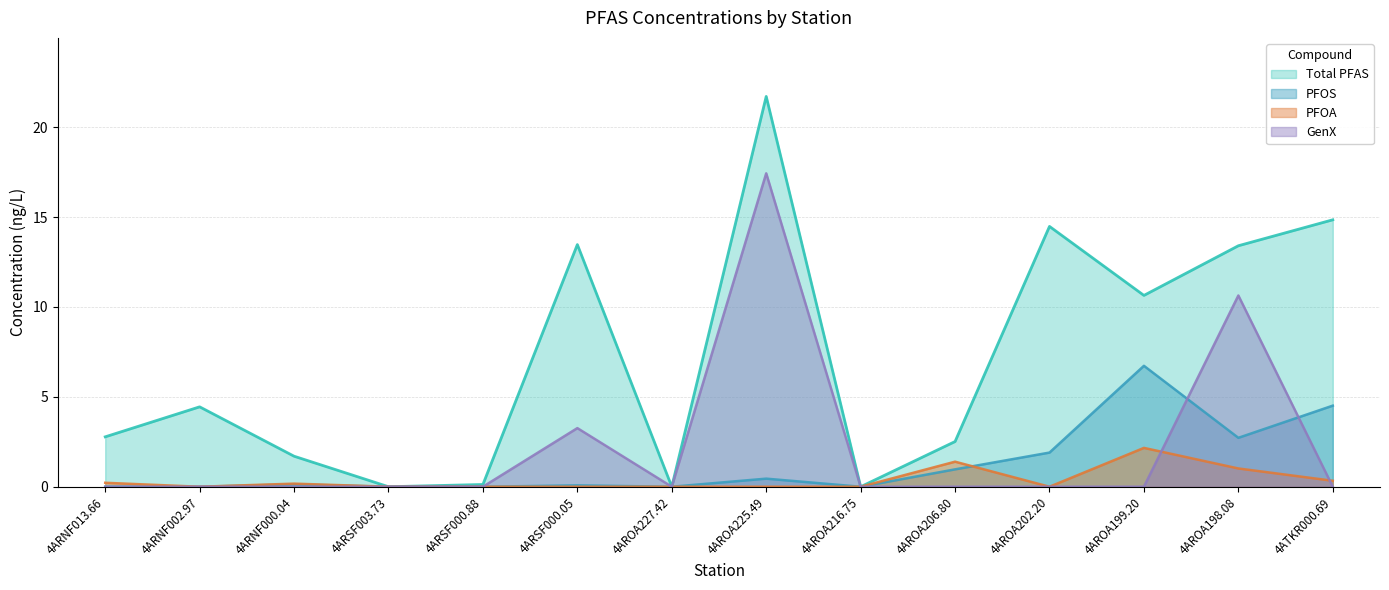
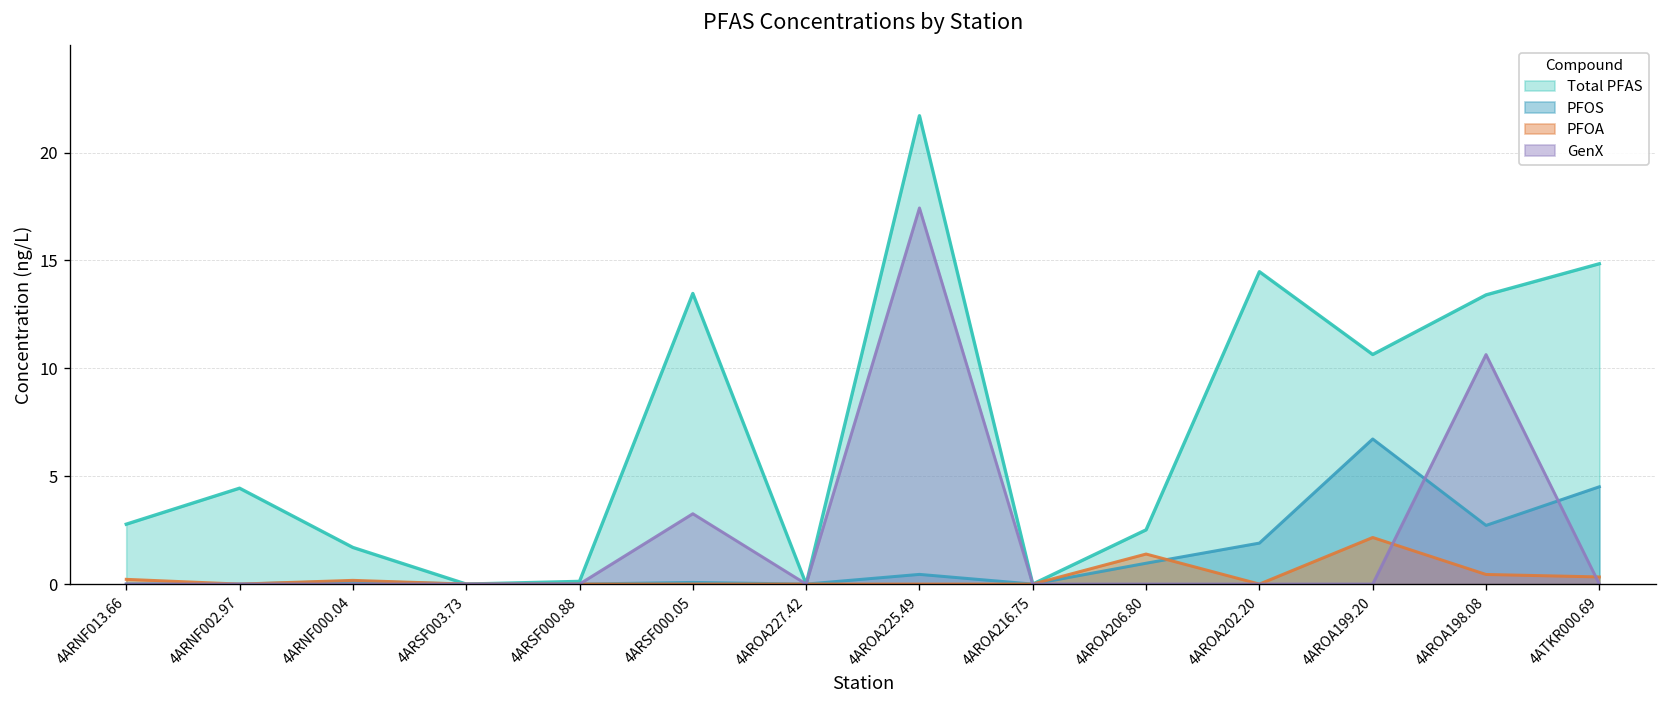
  {
    "PFOA": {
      "4ARNF013.66": 0.2,
      "4AROA225.49": 0.0,
      "4AROA206.80": 1.4,
      "4AROA199.20": 2.2,
-     "4AROA198.08": 1.0,
+     "4AROA198.08": 0.4,
      "4ATKR000.69": 0.3
    },
    "GenX": {
      "4ARSF000.05": 3.3,
      "4AROA225.49": 17.4,
      "4AROA206.80": 0.0,
      "4AROA199.20": 0.0,
      "4AROA198.08": 10.6,
      "4ATKR000.69": 0.0
    }
  }
